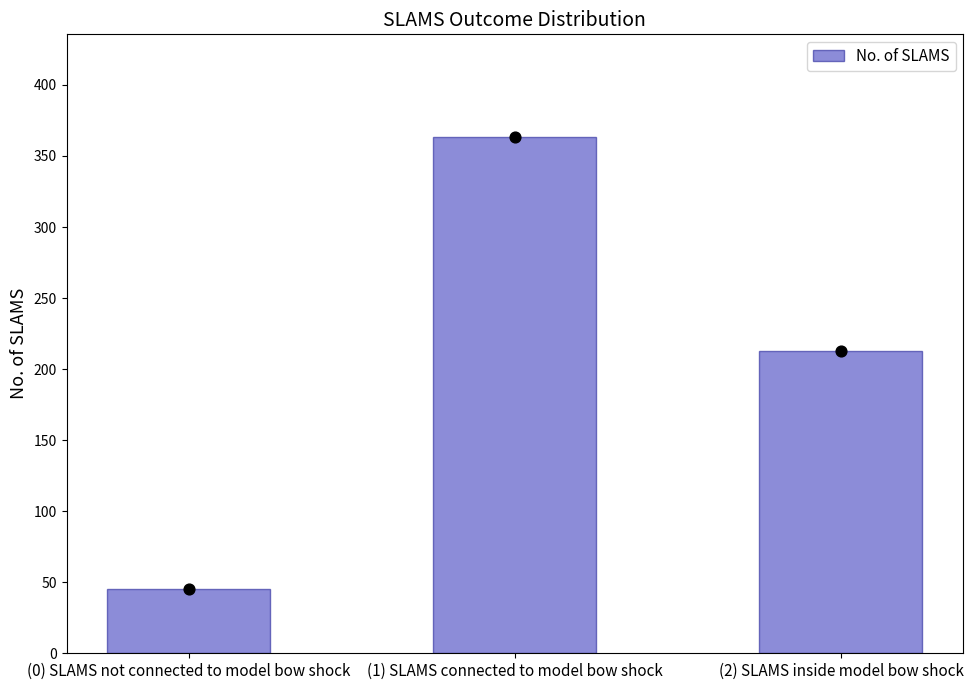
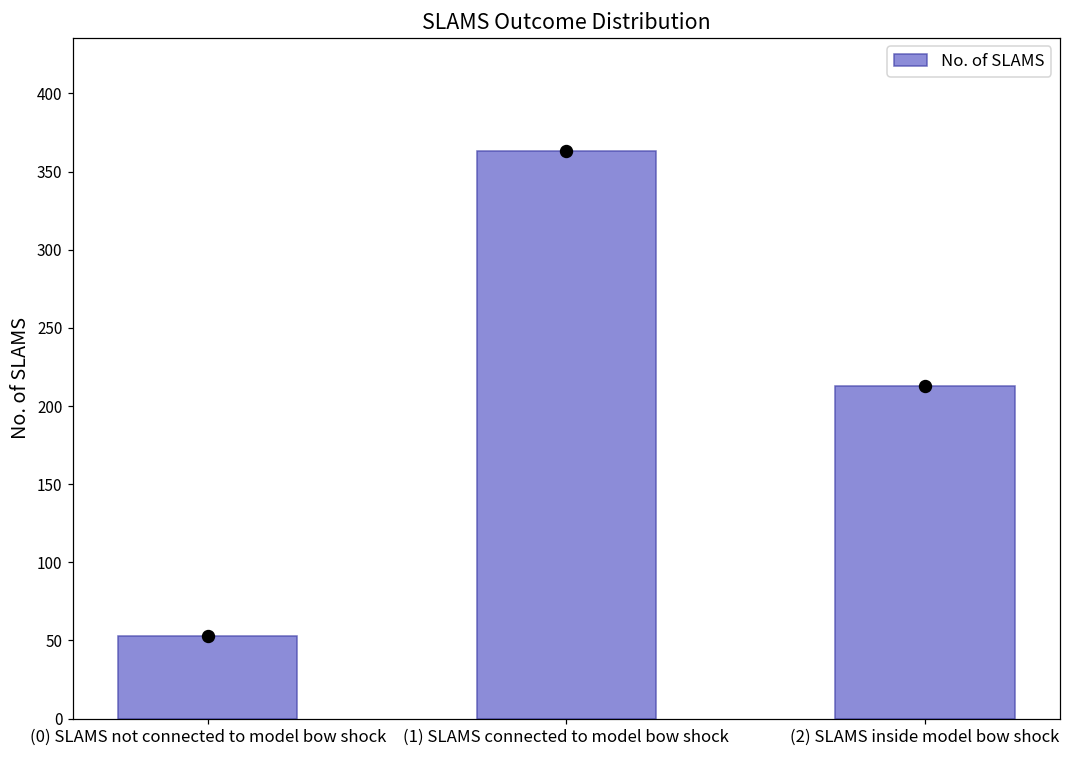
  {
-   "(0) SLAMS not connected to model bow shock": 45,
+   "(0) SLAMS not connected to model bow shock": 53,
    "(1) SLAMS connected to model bow shock": 363,
    "(2) SLAMS inside model bow shock": 213
  }
